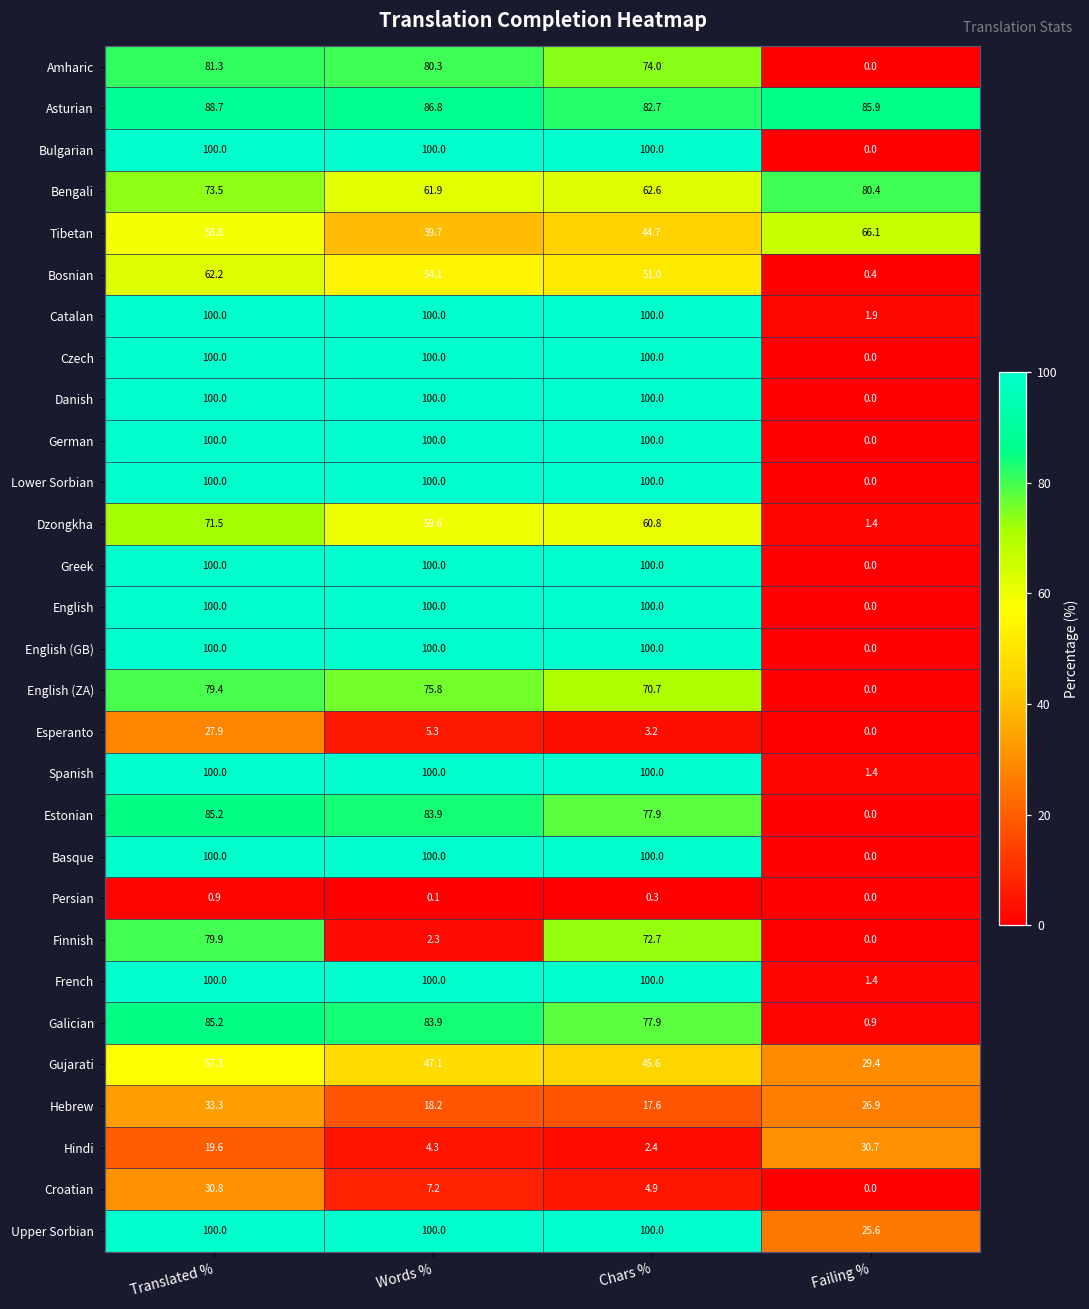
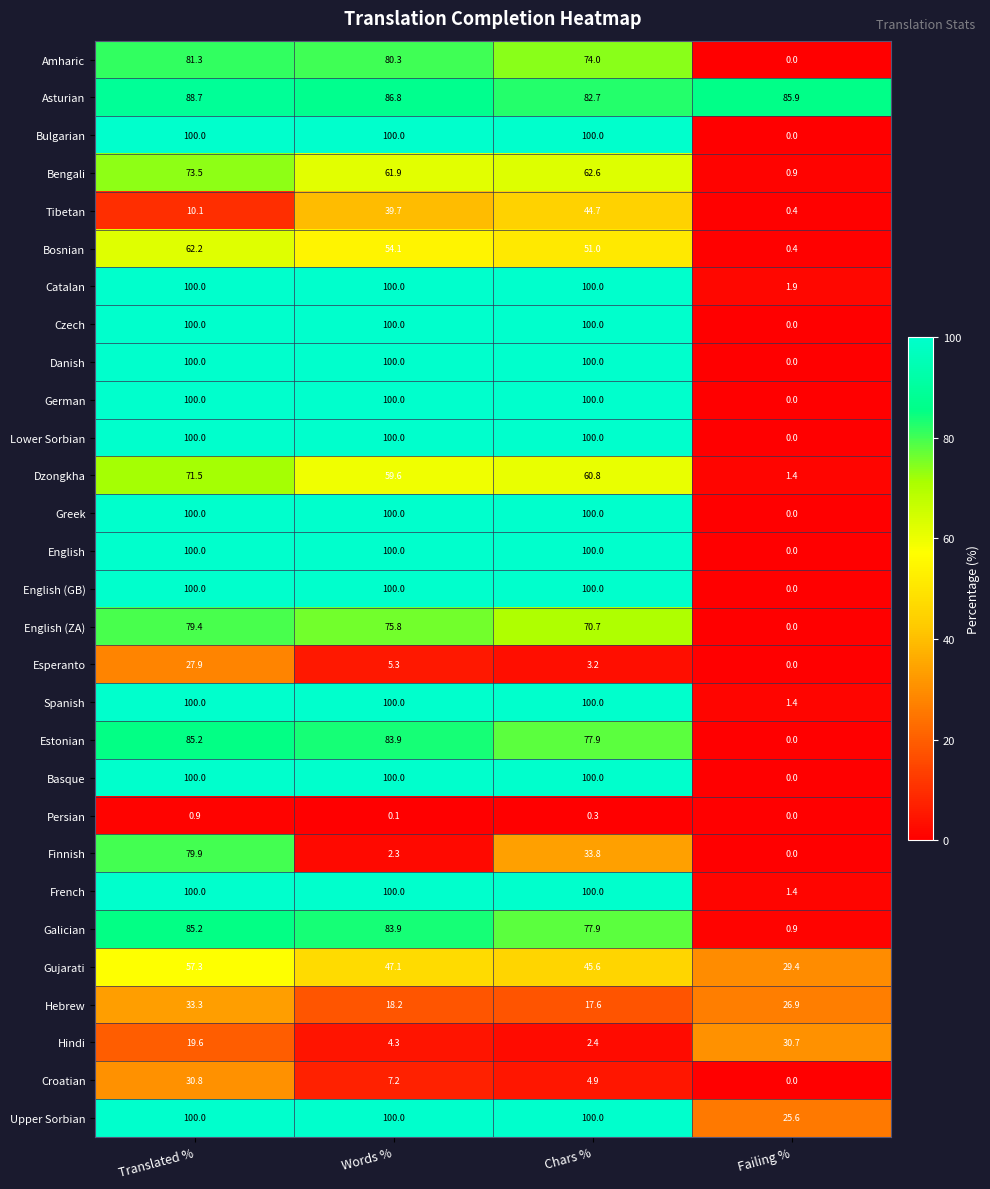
  {
    "Amharic": {
      "Translated %": 81.3,
      "Words %": 80.3,
      "Chars %": 74.0,
      "Failing %": 0.0
    },
    "Asturian": {
      "Translated %": 88.7,
      "Words %": 86.8,
      "Chars %": 82.7,
      "Failing %": 85.9
    },
    "Bulgarian": {
      "Translated %": 100.0,
      "Words %": 100.0,
      "Chars %": 100.0,
      "Failing %": 0.0
    },
    "Bengali": {
      "Translated %": 73.5,
      "Words %": 61.9,
      "Chars %": 62.6,
-     "Failing %": 80.4
+     "Failing %": 0.9
    },
    "Tibetan": {
-     "Translated %": 58.8,
+     "Translated %": 10.1,
      "Words %": 39.7,
      "Chars %": 44.7,
-     "Failing %": 66.1
+     "Failing %": 0.4
    },
    "Bosnian": {
      "Translated %": 62.2,
      "Words %": 54.1,
      "Chars %": 51.0,
      "Failing %": 0.4
    },
    "Catalan": {
      "Translated %": 100.0,
      "Words %": 100.0,
      "Chars %": 100.0,
      "Failing %": 1.9
    },
    "Czech": {
      "Translated %": 100.0,
      "Words %": 100.0,
      "Chars %": 100.0,
      "Failing %": 0.0
    },
    "Danish": {
      "Translated %": 100.0,
      "Words %": 100.0,
      "Chars %": 100.0,
      "Failing %": 0.0
    },
    "German": {
      "Translated %": 100.0,
      "Words %": 100.0,
      "Chars %": 100.0,
      "Failing %": 0.0
    },
    "Lower Sorbian": {
      "Translated %": 100.0,
      "Words %": 100.0,
      "Chars %": 100.0,
      "Failing %": 0.0
    },
    "Dzongkha": {
      "Translated %": 71.5,
      "Words %": 59.6,
      "Chars %": 60.8,
      "Failing %": 1.4
    },
    "Greek": {
      "Translated %": 100.0,
      "Words %": 100.0,
      "Chars %": 100.0,
      "Failing %": 0.0
    },
    "English": {
      "Translated %": 100.0,
      "Words %": 100.0,
      "Chars %": 100.0,
      "Failing %": 0.0
    },
    "English (GB)": {
      "Translated %": 100.0,
      "Words %": 100.0,
      "Chars %": 100.0,
      "Failing %": 0.0
    },
    "English (ZA)": {
      "Translated %": 79.4,
      "Words %": 75.8,
      "Chars %": 70.7,
      "Failing %": 0.0
    },
    "Esperanto": {
      "Translated %": 27.9,
      "Words %": 5.3,
      "Chars %": 3.2,
      "Failing %": 0.0
    },
    "Spanish": {
      "Translated %": 100.0,
      "Words %": 100.0,
      "Chars %": 100.0,
      "Failing %": 1.4
    },
    "Estonian": {
      "Translated %": 85.2,
      "Words %": 83.9,
      "Chars %": 77.9,
      "Failing %": 0.0
    },
    "Basque": {
      "Translated %": 100.0,
      "Words %": 100.0,
      "Chars %": 100.0,
      "Failing %": 0.0
    },
    "Persian": {
      "Translated %": 0.9,
      "Words %": 0.1,
      "Chars %": 0.3,
      "Failing %": 0.0
    },
    "Finnish": {
      "Translated %": 79.9,
      "Words %": 2.3,
-     "Chars %": 72.7,
+     "Chars %": 33.8,
      "Failing %": 0.0
    },
    "French": {
      "Translated %": 100.0,
      "Words %": 100.0,
      "Chars %": 100.0,
      "Failing %": 1.4
    },
    "Galician": {
      "Translated %": 85.2,
      "Words %": 83.9,
      "Chars %": 77.9,
      "Failing %": 0.9
    },
    "Gujarati": {
      "Translated %": 57.3,
      "Words %": 47.1,
      "Chars %": 45.6,
      "Failing %": 29.4
    },
    "Hebrew": {
      "Translated %": 33.3,
      "Words %": 18.2,
      "Chars %": 17.6,
      "Failing %": 26.9
    },
    "Hindi": {
      "Translated %": 19.6,
      "Words %": 4.3,
      "Chars %": 2.4,
      "Failing %": 30.7
    },
    "Croatian": {
      "Translated %": 30.8,
      "Words %": 7.2,
      "Chars %": 4.9,
      "Failing %": 0.0
    },
    "Upper Sorbian": {
      "Translated %": 100.0,
      "Words %": 100.0,
      "Chars %": 100.0,
      "Failing %": 25.6
    }
  }
